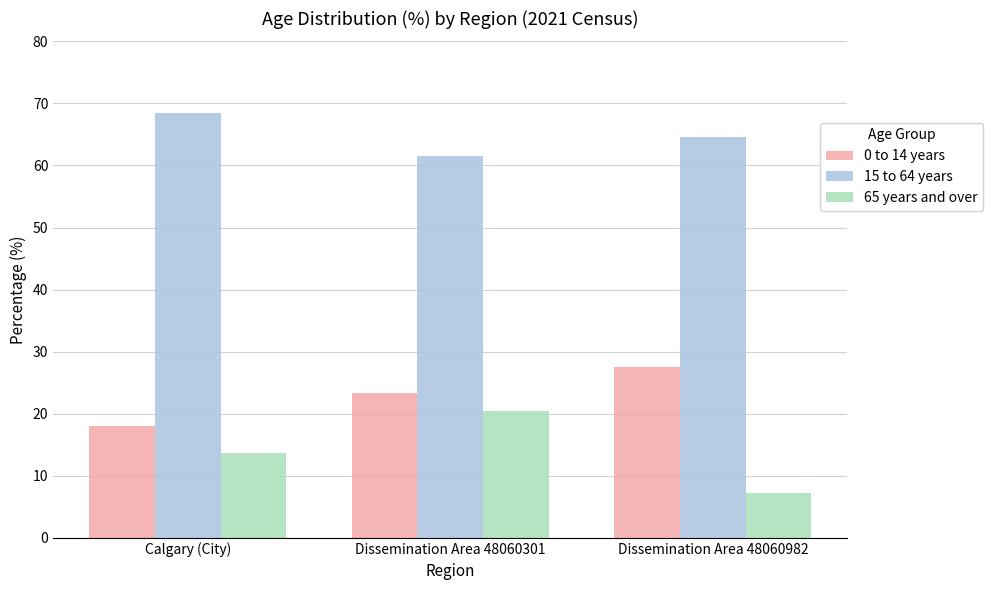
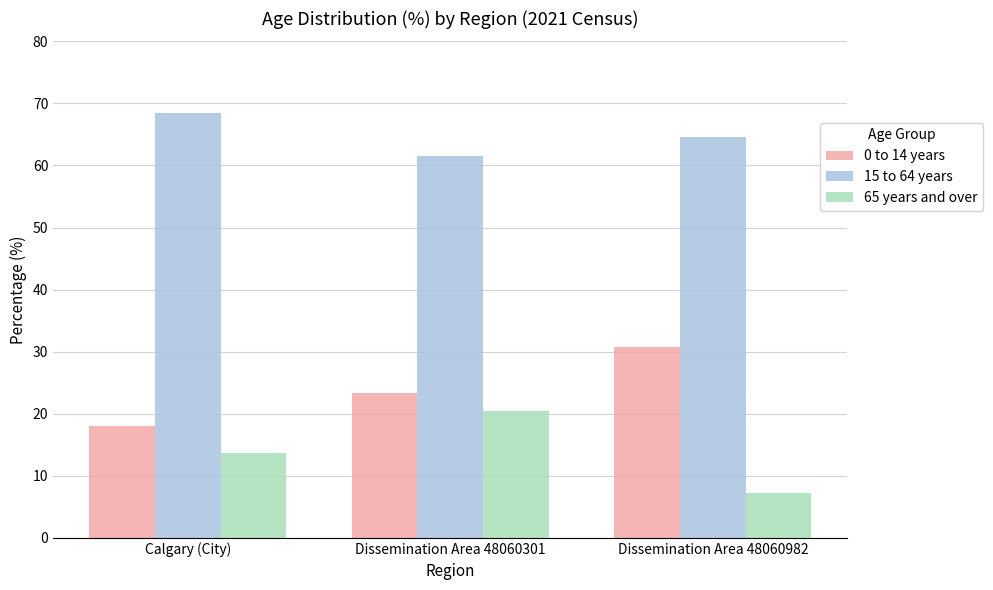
  {
    "0 to 14 years": {
      "Calgary (City)": 18,
      "Dissemination Area 48060301": 23,
-     "Dissemination Area 48060982": 28
+     "Dissemination Area 48060982": 31
    }
  }
